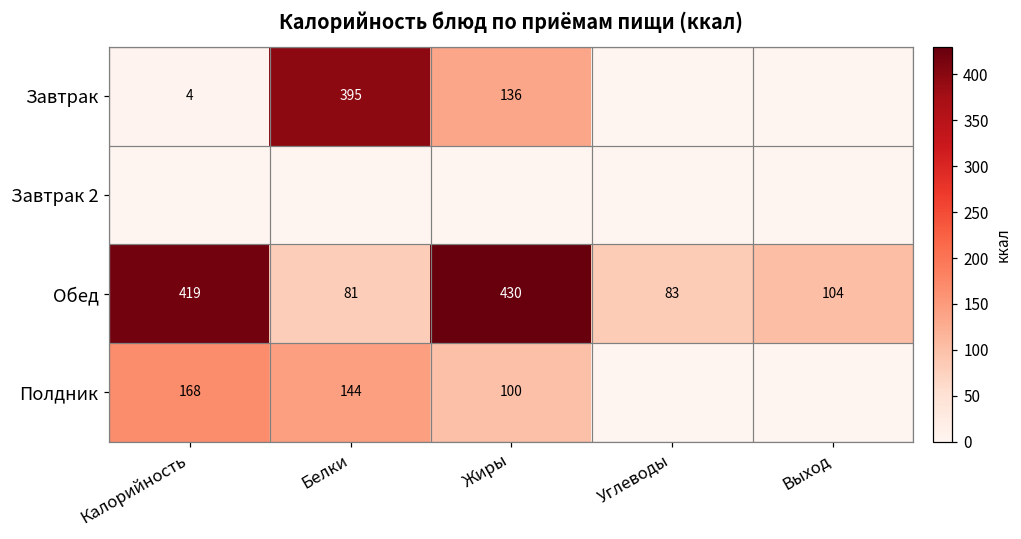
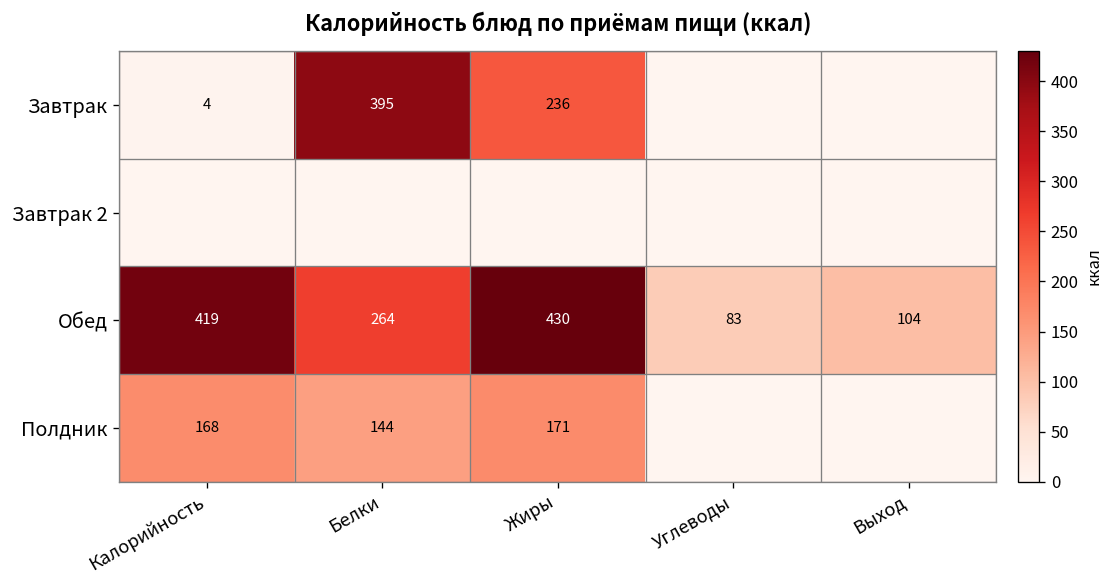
  {
    "Завтрак": {
      "Калорийность": 4,
      "Белки": 395,
-     "Жиры": 136
+     "Жиры": 236
    },
    "Обед": {
      "Калорийность": 419,
-     "Белки": 81,
+     "Белки": 264,
      "Жиры": 430,
      "Углеводы": 83,
      "Выход": 104
    },
    "Полдник": {
      "Калорийность": 168,
      "Белки": 144,
-     "Жиры": 100
+     "Жиры": 171
    }
  }
